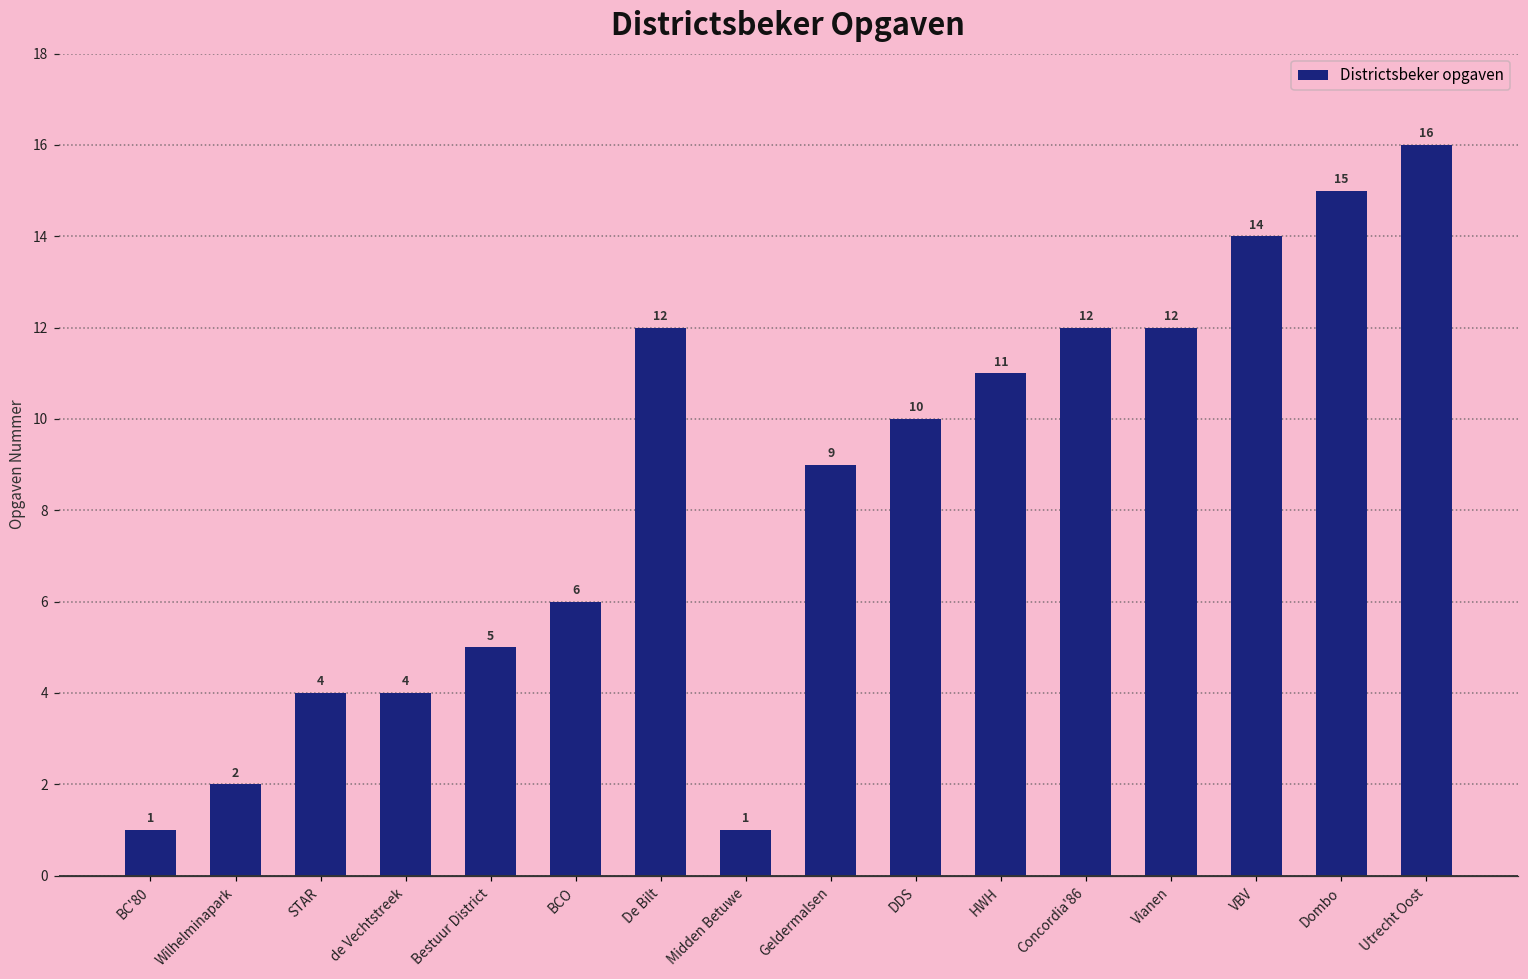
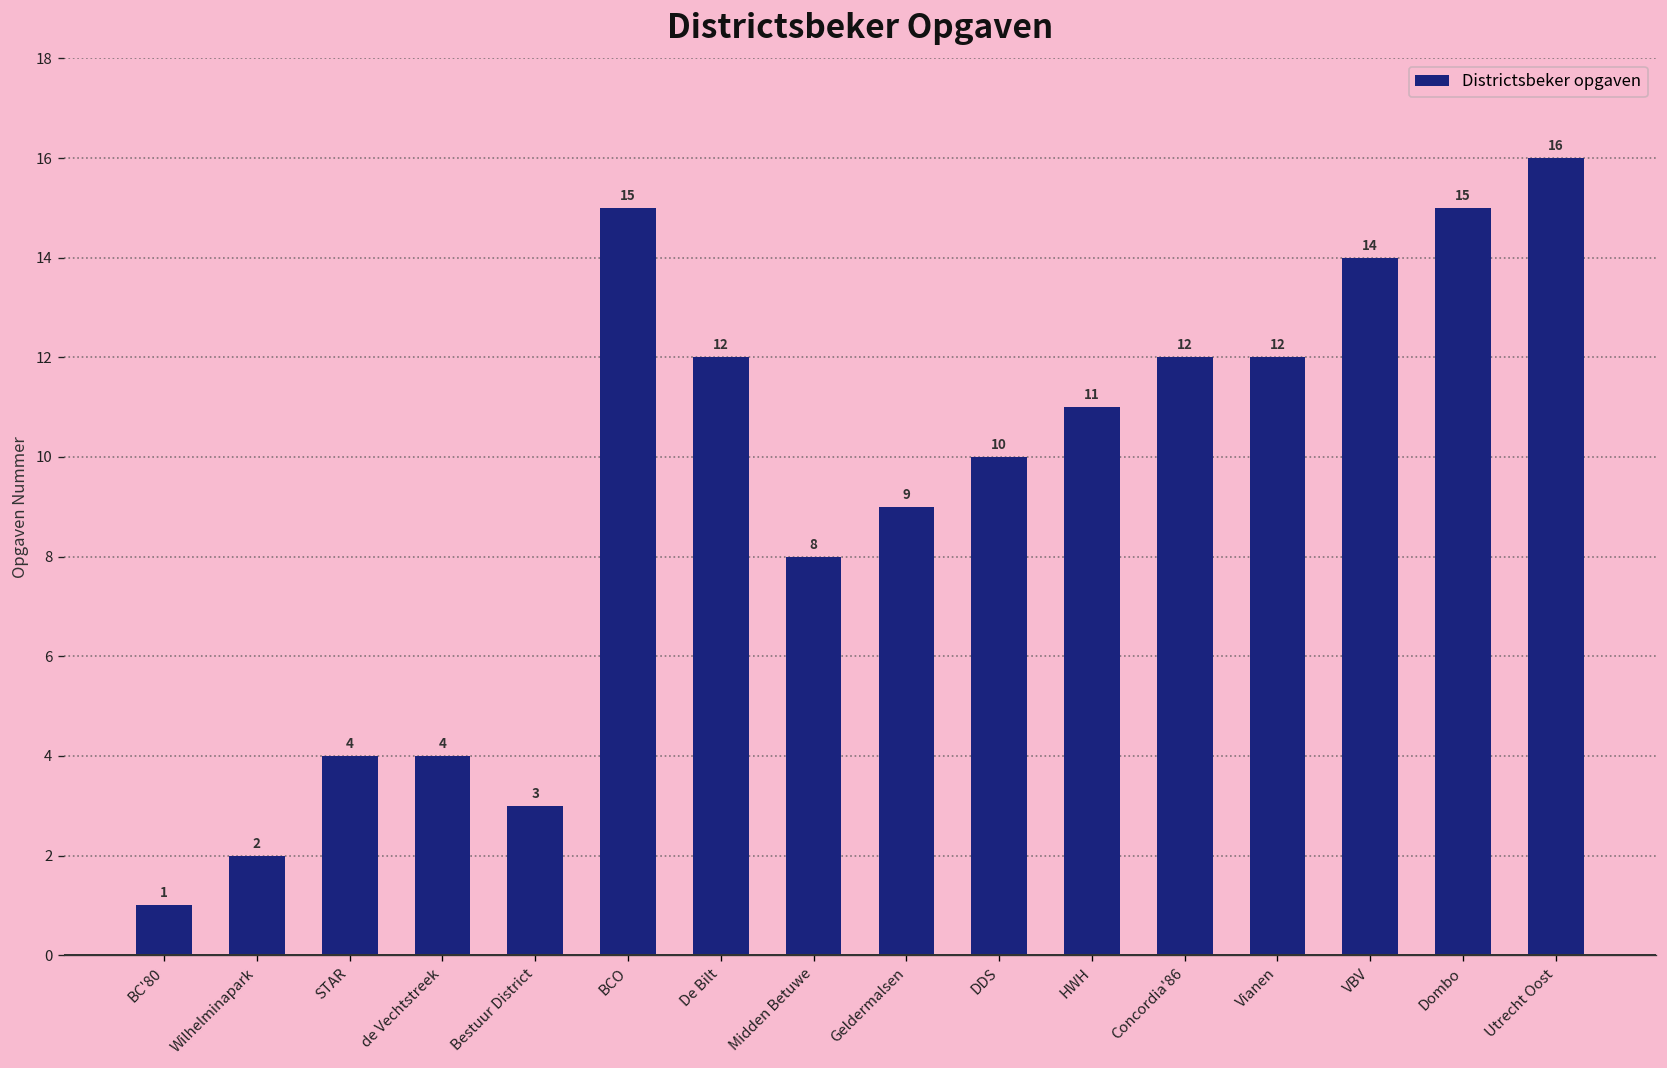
  {
    "BC'80": 1,
    "Wilhelminapark": 2,
    "STAR": 4,
    "de Vechtstreek": 4,
-   "Bestuur District": 5,
-   "BCO": 6,
+   "Bestuur District": 3,
+   "BCO": 15,
    "De Bilt": 12,
-   "Midden Betuwe": 1,
+   "Midden Betuwe": 8,
    "Geldermalsen": 9,
    "DDS": 10,
    "HWH": 11,
    "Concordia'86": 12,
    "Vianen": 12,
    "VBV": 14,
    "Dombo": 15,
    "Utrecht Oost": 16
  }
